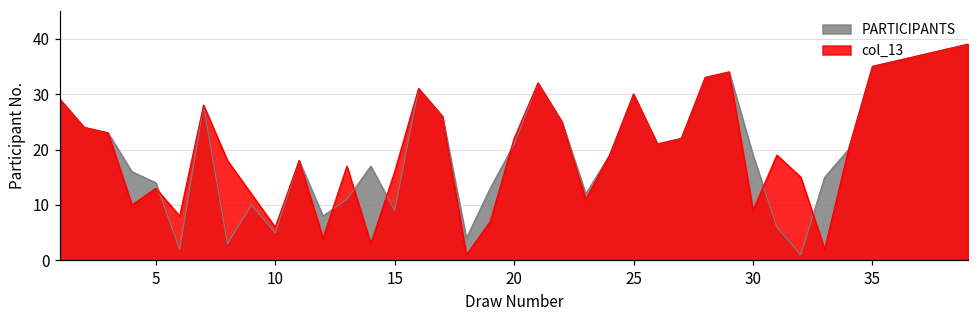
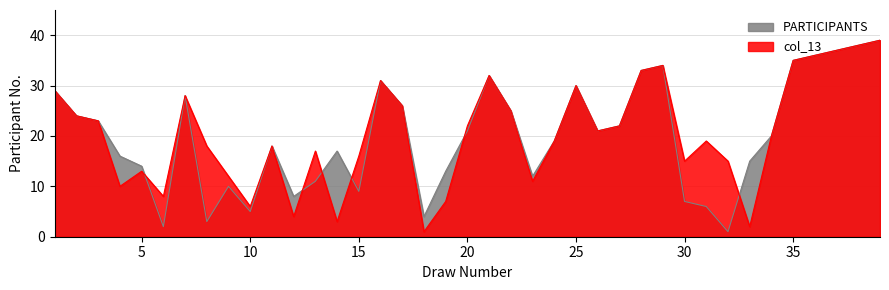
  {
    "PARTICIPANTS": {
      "5": 14,
      "10": 5,
      "15": 9,
      "20": 21,
-     "30": 19
+     "30": 7
    },
    "col_13": {
      "5": 13,
      "10": 6,
      "15": 16,
      "20": 22,
-     "30": 9
+     "30": 15
    }
  }
